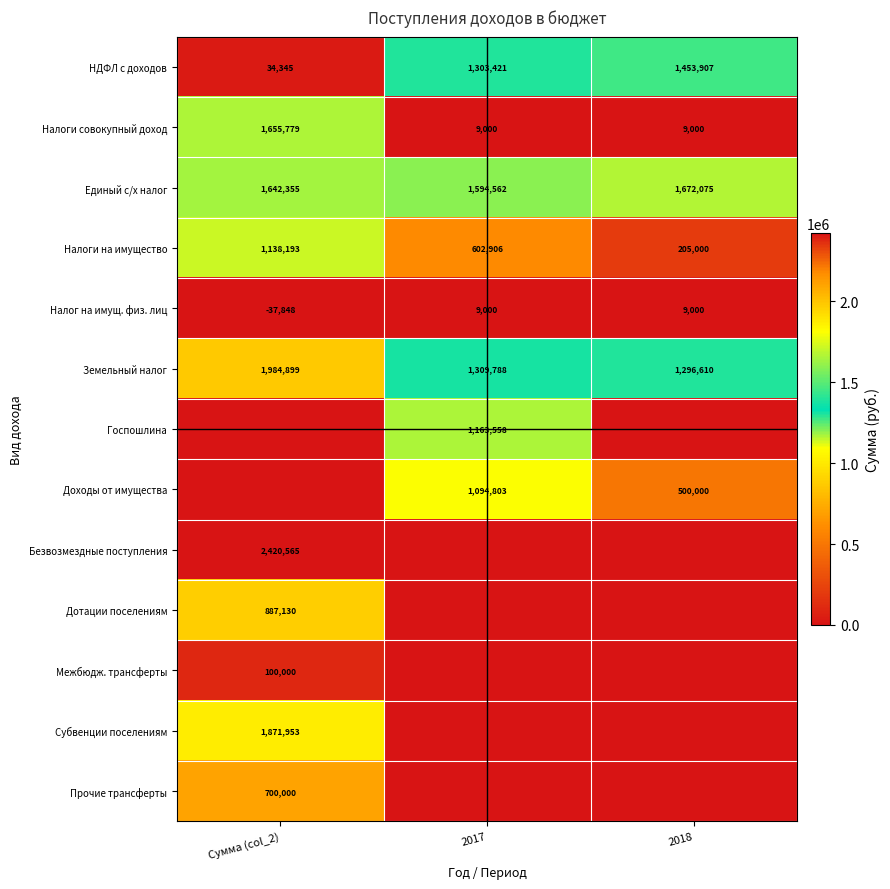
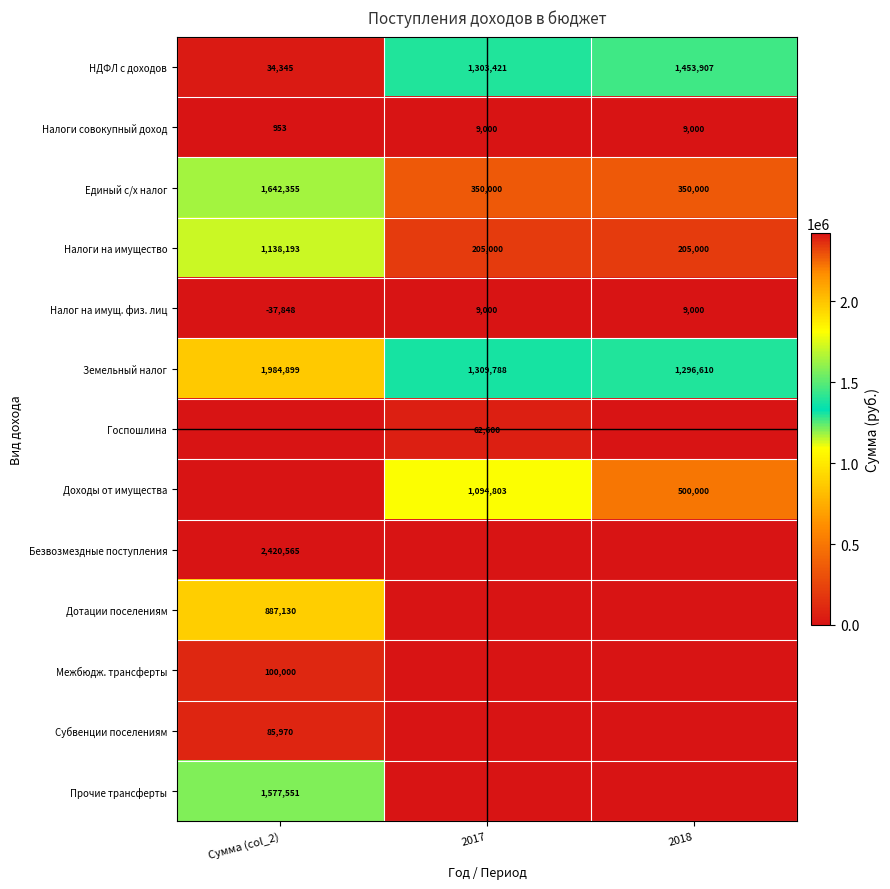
  {
    "НДФЛ с доходов": {
      "Сумма (col_2)": "34,345",
      "2017": "1,303,421",
      "2018": "1,453,907"
    },
    "Налоги совокупный доход": {
-     "Сумма (col_2)": "1,655,779",
+     "Сумма (col_2)": "953",
      "2017": "9,000",
      "2018": "9,000"
    },
    "Единый с/х налог": {
      "Сумма (col_2)": "1,642,355",
-     "2017": "1,594,562",
-     "2018": "1,672,075"
+     "2017": "350,000",
+     "2018": "350,000"
    },
    "Налоги на имущество": {
      "Сумма (col_2)": "1,138,193",
-     "2017": "602,906",
+     "2017": "205,000",
      "2018": "205,000"
    },
    "Налог на имущ. физ. лиц": {
      "Сумма (col_2)": "-37,848",
      "2017": "9,000",
      "2018": "9,000"
    },
    "Земельный налог": {
      "Сумма (col_2)": "1,984,899",
      "2017": "1,309,788",
      "2018": "1,296,610"
    },
    "Госпошлина": {
-     "2017": "1,163,558"
+     "2017": "62,600"
    },
    "Доходы от имущества": {
      "2017": "1,094,803",
      "2018": "500,000"
    },
    "Безвозмездные поступления": {
      "Сумма (col_2)": "2,420,565"
    },
    "Дотации поселениям": {
      "Сумма (col_2)": "887,130"
    },
    "Межбюдж. трансферты": {
      "Сумма (col_2)": "100,000"
    },
    "Субвенции поселениям": {
-     "Сумма (col_2)": "1,871,953"
+     "Сумма (col_2)": "85,970"
    },
    "Прочие трансферты": {
-     "Сумма (col_2)": "700,000"
+     "Сумма (col_2)": "1,577,551"
    }
  }
